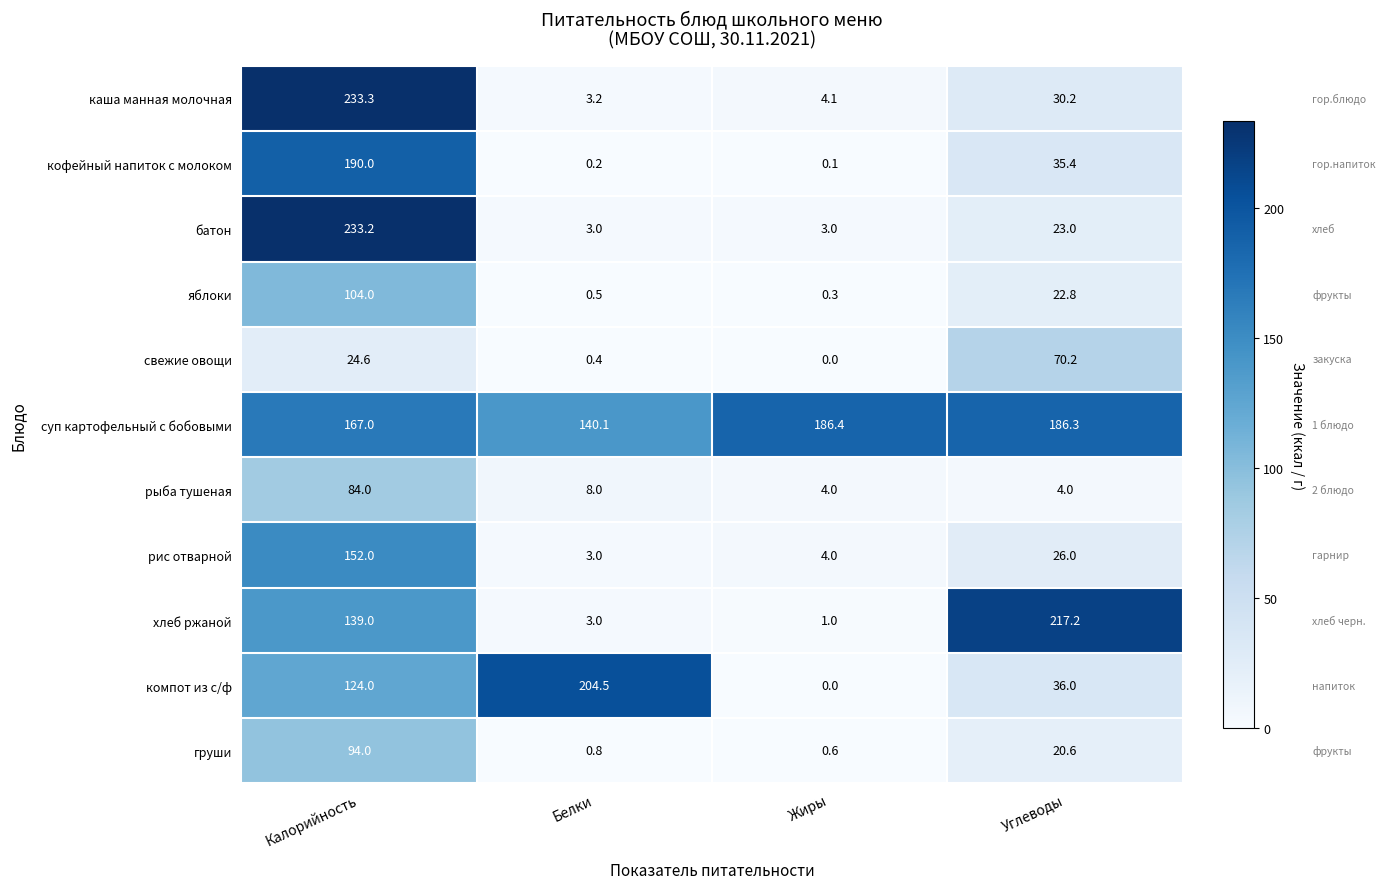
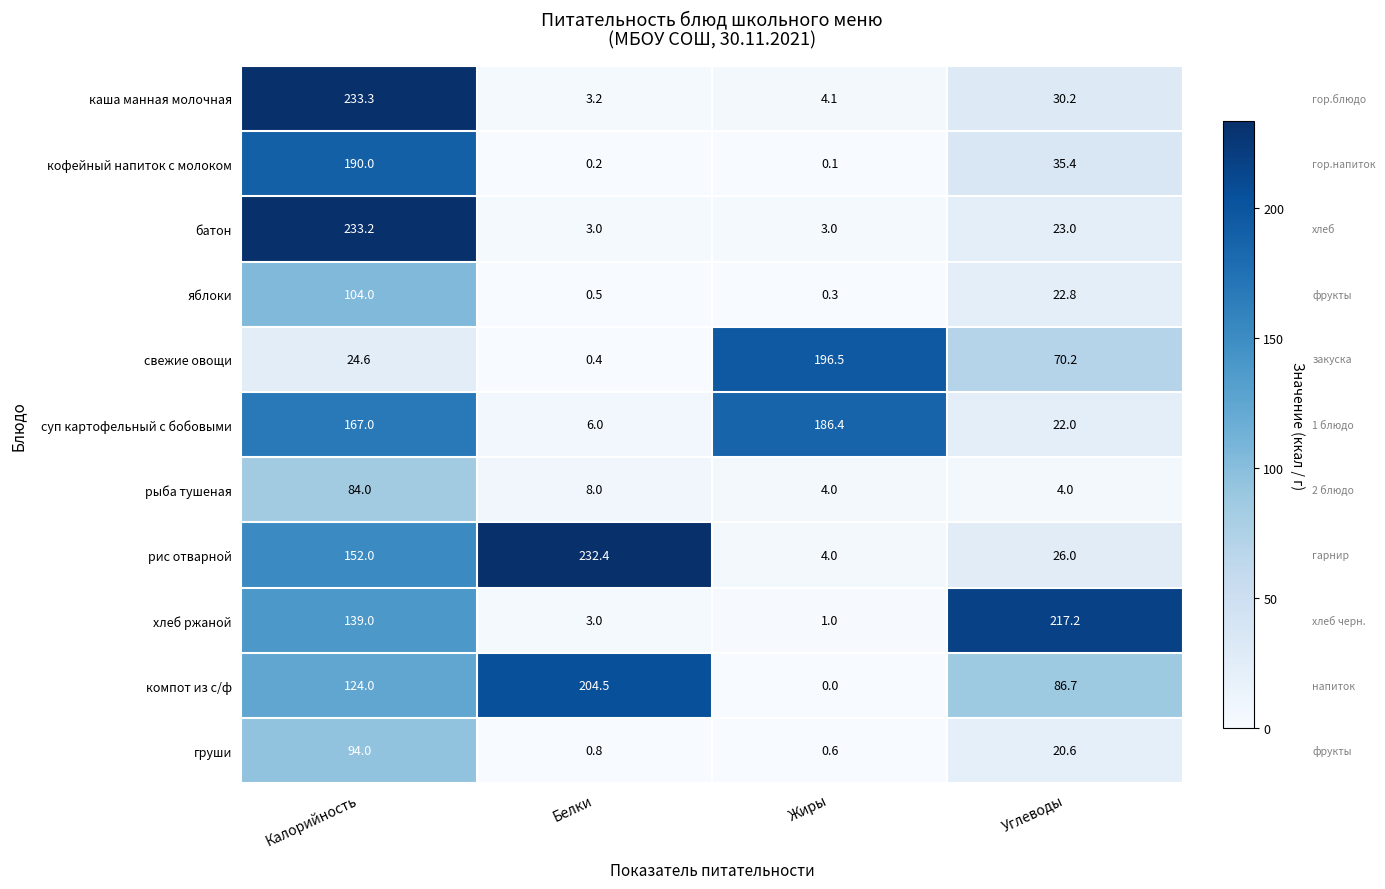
  {
    "каша манная молочная": {
      "Калорийность": 233.3,
      "Белки": 3.2,
      "Жиры": 4.1,
      "Углеводы": 30.2
    },
    "кофейный напиток с молоком": {
      "Калорийность": 190.0,
      "Белки": 0.2,
      "Жиры": 0.1,
      "Углеводы": 35.4
    },
    "батон": {
      "Калорийность": 233.2,
      "Белки": 3.0,
      "Жиры": 3.0,
      "Углеводы": 23.0
    },
    "яблоки": {
      "Калорийность": 104.0,
      "Белки": 0.5,
      "Жиры": 0.3,
      "Углеводы": 22.8
    },
    "свежие овощи": {
      "Калорийность": 24.6,
      "Белки": 0.4,
-     "Жиры": 0.0,
+     "Жиры": 196.5,
      "Углеводы": 70.2
    },
    "суп картофельный с бобовыми": {
      "Калорийность": 167.0,
-     "Белки": 140.1,
+     "Белки": 6.0,
      "Жиры": 186.4,
-     "Углеводы": 186.3
+     "Углеводы": 22.0
    },
    "рыба тушеная": {
      "Калорийность": 84.0,
      "Белки": 8.0,
      "Жиры": 4.0,
      "Углеводы": 4.0
    },
    "рис отварной": {
      "Калорийность": 152.0,
-     "Белки": 3.0,
+     "Белки": 232.4,
      "Жиры": 4.0,
      "Углеводы": 26.0
    },
    "хлеб ржаной": {
      "Калорийность": 139.0,
      "Белки": 3.0,
      "Жиры": 1.0,
      "Углеводы": 217.2
    },
    "компот из с/ф": {
      "Калорийность": 124.0,
      "Белки": 204.5,
      "Жиры": 0.0,
-     "Углеводы": 36.0
+     "Углеводы": 86.7
    },
    "груши": {
      "Калорийность": 94.0,
      "Белки": 0.8,
      "Жиры": 0.6,
      "Углеводы": 20.6
    }
  }
